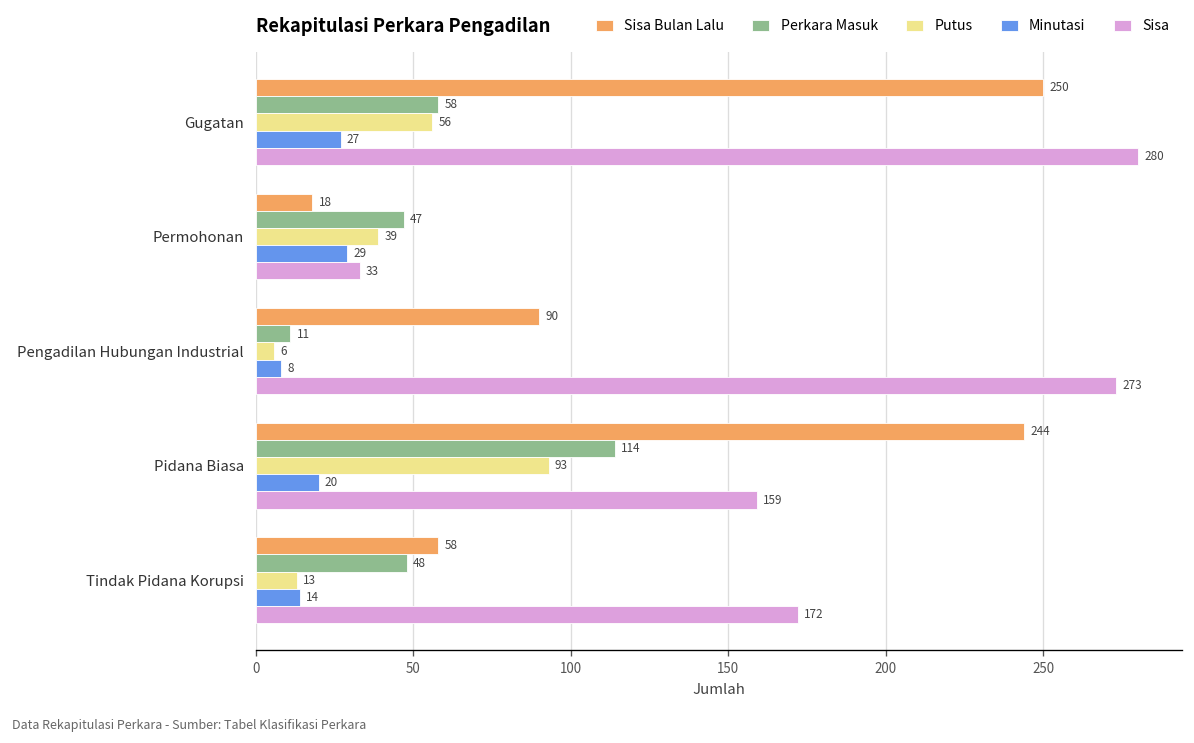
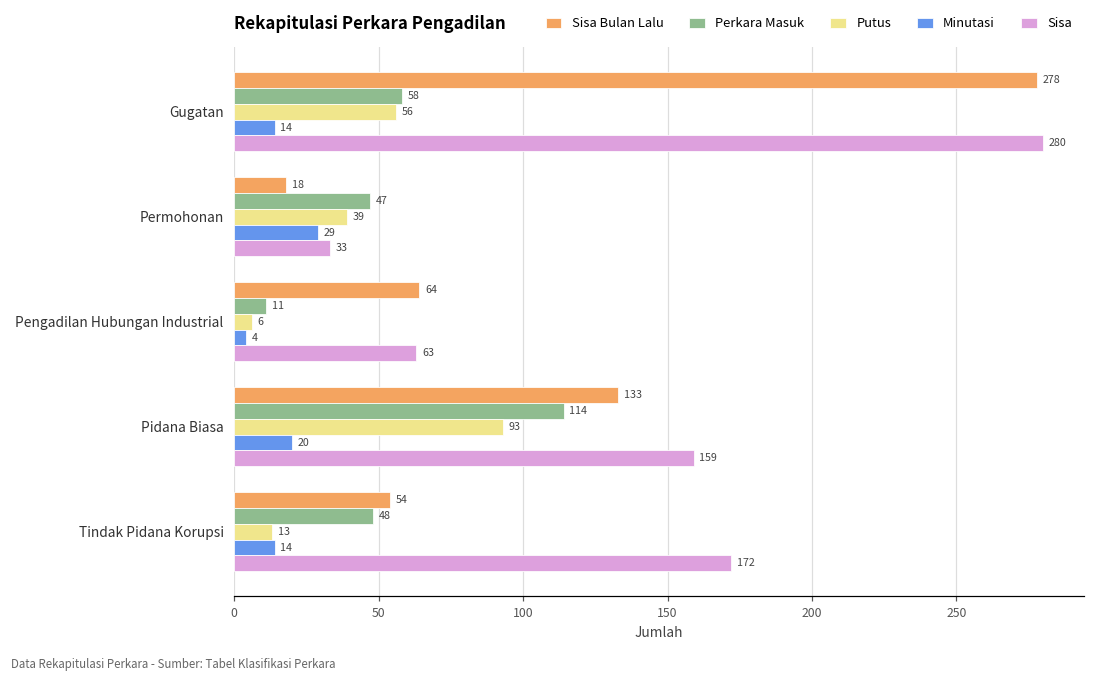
  {
    "Sisa Bulan Lalu": {
-     "Gugatan": 250,
+     "Gugatan": 278,
      "Permohonan": 18,
-     "Pengadilan Hubungan Industrial": 90,
-     "Pidana Biasa": 244,
-     "Tindak Pidana Korupsi": 58
+     "Pengadilan Hubungan Industrial": 64,
+     "Pidana Biasa": 133,
+     "Tindak Pidana Korupsi": 54
    },
    "Perkara Masuk": {
      "Gugatan": 58,
      "Permohonan": 47,
      "Pengadilan Hubungan Industrial": 11,
      "Pidana Biasa": 114,
      "Tindak Pidana Korupsi": 48
    },
    "Putus": {
      "Gugatan": 56,
      "Permohonan": 39,
      "Pengadilan Hubungan Industrial": 6,
      "Pidana Biasa": 93,
      "Tindak Pidana Korupsi": 13
    },
    "Minutasi": {
-     "Gugatan": 27,
+     "Gugatan": 14,
      "Permohonan": 29,
-     "Pengadilan Hubungan Industrial": 8,
+     "Pengadilan Hubungan Industrial": 4,
      "Pidana Biasa": 20,
      "Tindak Pidana Korupsi": 14
    },
    "Sisa": {
      "Gugatan": 280,
      "Permohonan": 33,
-     "Pengadilan Hubungan Industrial": 273,
+     "Pengadilan Hubungan Industrial": 63,
      "Pidana Biasa": 159,
      "Tindak Pidana Korupsi": 172
    }
  }
